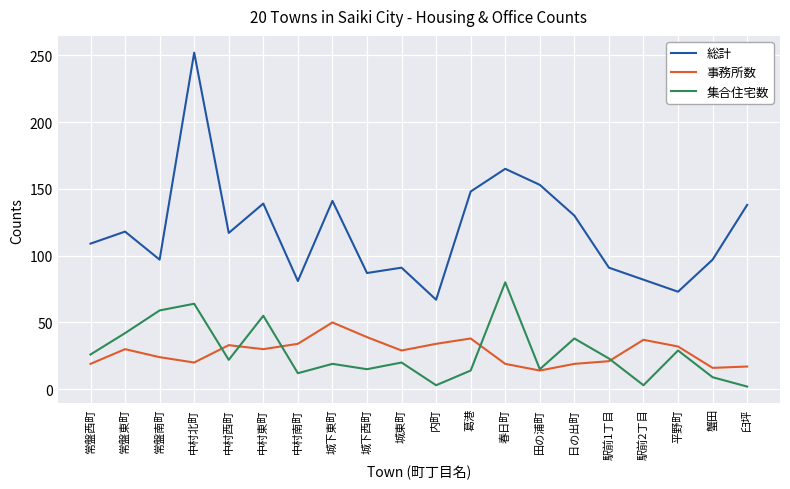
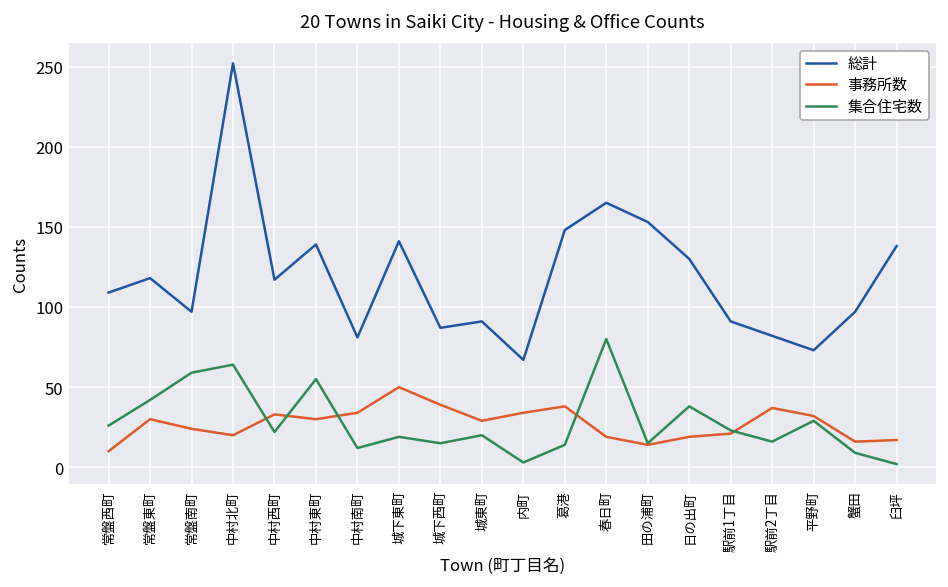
  {
    "総計": {
      "常盤西町": 109,
      "常盤東町": 118,
      "常盤南町": 97,
      "中村北町": 252,
      "中村西町": 117,
      "中村東町": 139,
      "中村南町": 81,
      "城下東町": 141,
      "城下西町": 87,
      "城東町": 91,
      "内町": 67,
      "葛港": 148,
      "春日町": 165,
      "田の浦町": 153,
      "日の出町": 130,
      "駅前1丁目": 91,
      "駅前2丁目": 82,
      "平野町": 73,
      "蟹田": 97,
      "臼坪": 138
    },
    "事務所数": {
-     "常盤西町": 19,
+     "常盤西町": 10,
      "常盤東町": 30,
      "常盤南町": 24,
      "中村北町": 20,
      "中村西町": 33,
      "中村東町": 30,
      "中村南町": 34,
      "城下東町": 50,
      "城下西町": 39,
      "城東町": 29,
      "内町": 34,
      "葛港": 38,
      "春日町": 19,
      "日の出町": 19,
      "駅前1丁目": 21,
      "駅前2丁目": 37,
      "平野町": 32,
      "蟹田": 16,
      "臼坪": 17
    },
    "集合住宅数": {
      "常盤西町": 26,
      "常盤東町": 42,
      "常盤南町": 59,
      "中村北町": 64,
      "中村西町": 22,
      "中村東町": 55,
      "中村南町": 12,
      "城下東町": 19,
      "城下西町": 15,
      "城東町": 20,
      "内町": 3,
      "葛港": 14,
      "春日町": 80,
      "日の出町": 38,
      "駅前1丁目": 23,
-     "駅前2丁目": 3,
+     "駅前2丁目": 16,
      "平野町": 29,
      "蟹田": 9,
      "臼坪": 2
    }
  }
